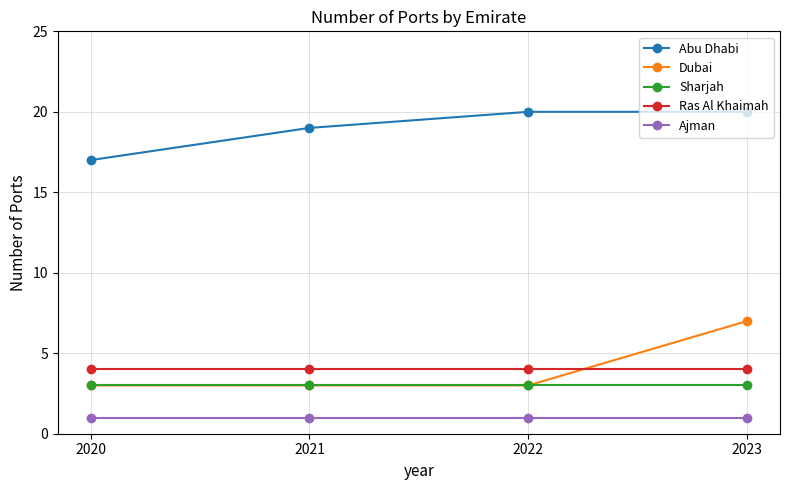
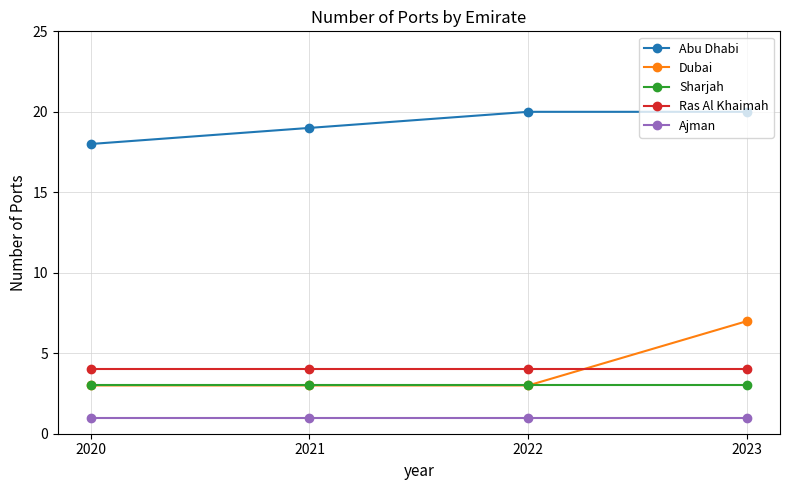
  {
    "Abu Dhabi": {
-     "2020": 17,
+     "2020": 18,
      "2021": 19,
      "2022": 20
    },
    "Dubai": {
      "2023": 7
    },
    "Sharjah": {
      "2023": 3
    },
    "Ras Al Khaimah": {
      "2020": 4,
      "2021": 4,
      "2022": 4,
      "2023": 4
    },
    "Ajman": {
      "2020": 1,
      "2021": 1,
      "2022": 1,
      "2023": 1
    }
  }
